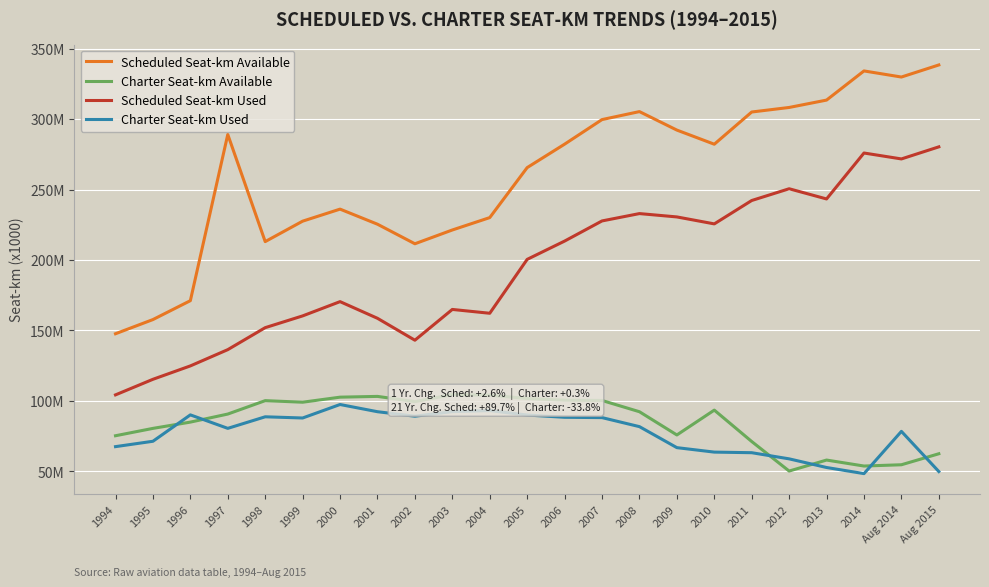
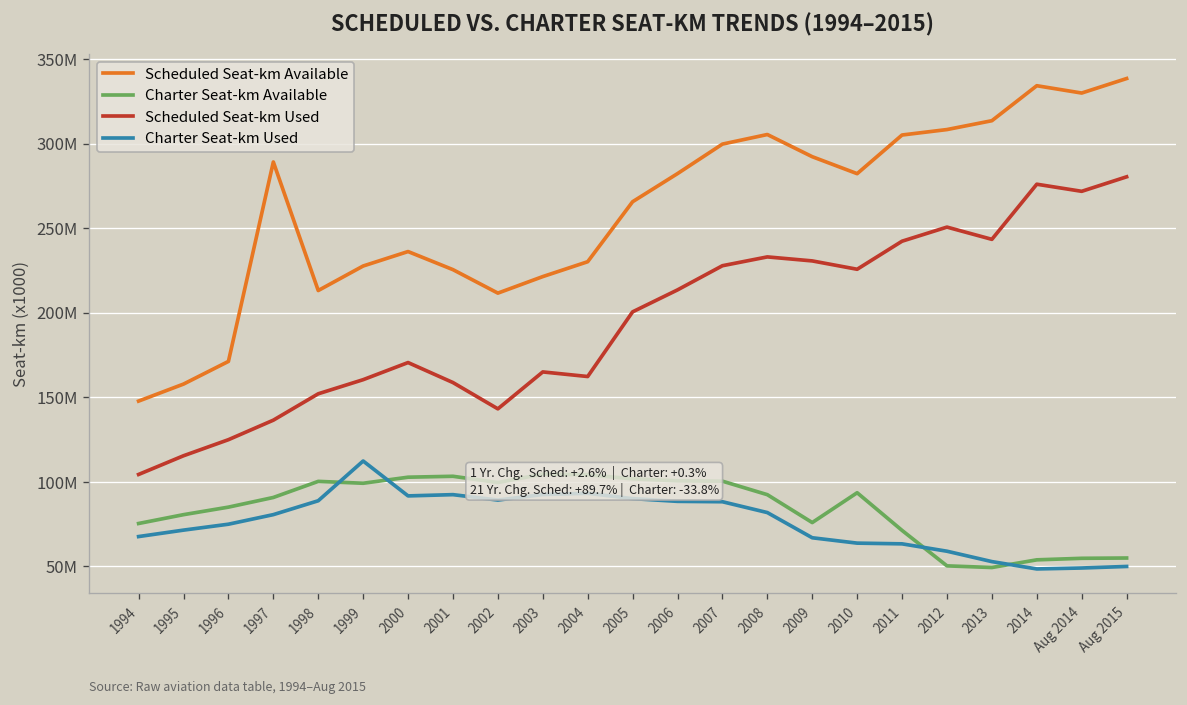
  {
    "Scheduled Seat-km Available": {
      "1994": 148000000,
      "1995": 158000000,
      "1996": 171000000,
      "1997": 289000000,
      "1998": 213000000,
      "1999": 228000000,
      "2000": 236000000,
      "2001": 225000000,
      "2002": 212000000,
      "2003": 221000000,
      "2004": 230000000,
      "2005": 266000000,
      "2006": 282000000,
      "2007": 300000000,
      "2008": 305000000,
      "2009": 292000000,
      "2010": 282000000,
      "2011": 305000000,
      "2012": 308000000,
      "2013": 314000000,
      "2014": 334000000,
      "Aug 2014": 330000000,
      "Aug 2015": 338000000
    },
    "Charter Seat-km Available": {
      "1994": 75000000,
      "1995": 81000000,
      "1996": 85000000,
      "1997": 91000000,
      "1998": 100000000,
      "1999": 99000000,
      "2000": 103000000,
      "2001": 103000000,
      "2008": 92000000,
      "2009": 76000000,
      "2010": 93000000,
      "2011": 71000000,
      "2012": 50000000,
-     "2013": 58000000,
+     "2013": 49000000,
      "2014": 54000000,
      "Aug 2014": 55000000,
-     "Aug 2015": 63000000
+     "Aug 2015": 55000000
    },
    "Scheduled Seat-km Used": {
      "1994": 104000000,
      "1995": 115000000,
      "1996": 125000000,
      "1997": 136000000,
      "1998": 152000000,
      "1999": 160000000,
      "2000": 170000000,
      "2001": 159000000,
      "2002": 143000000,
      "2003": 165000000,
      "2004": 162000000,
      "2005": 200000000,
      "2006": 213000000,
      "2007": 228000000,
      "2008": 233000000,
      "2009": 231000000,
      "2010": 226000000,
      "2011": 242000000,
      "2012": 251000000,
      "2013": 243000000,
      "2014": 276000000,
      "Aug 2014": 272000000,
      "Aug 2015": 280000000
    },
    "Charter Seat-km Used": {
      "1994": 68000000,
      "1995": 71000000,
-     "1996": 90000000,
+     "1996": 75000000,
      "1997": 81000000,
      "1998": 89000000,
-     "1999": 88000000,
-     "2000": 97000000,
+     "1999": 112000000,
+     "2000": 92000000,
      "2001": 92000000,
      "2006": 88000000,
      "2007": 88000000,
      "2008": 82000000,
      "2009": 67000000,
      "2010": 64000000,
      "2011": 63000000,
      "2012": 59000000,
      "2013": 53000000,
      "2014": 48000000,
-     "Aug 2014": 78000000,
+     "Aug 2014": 49000000,
      "Aug 2015": 50000000
    }
  }
